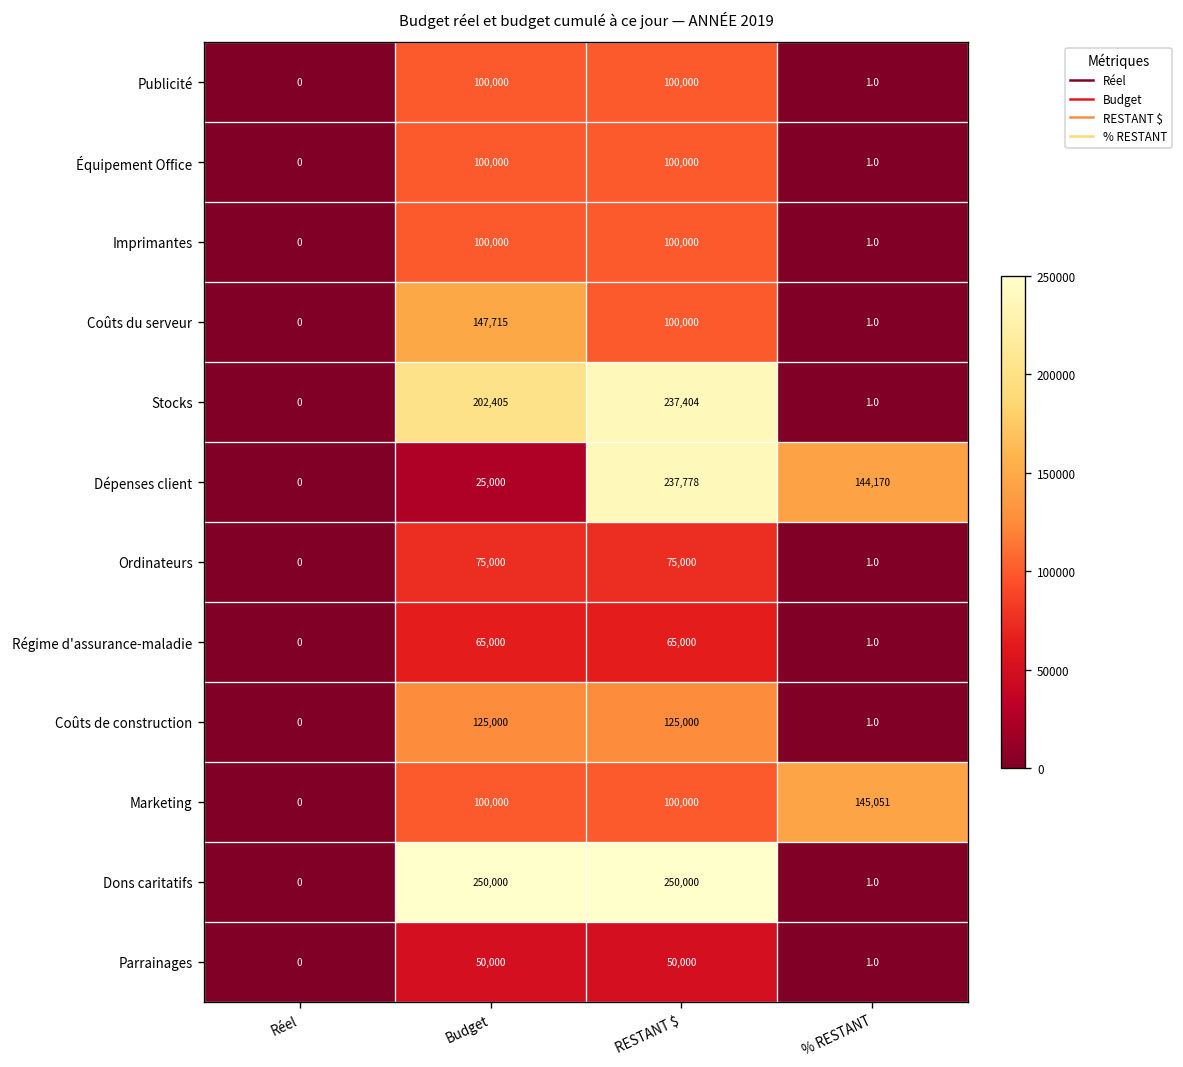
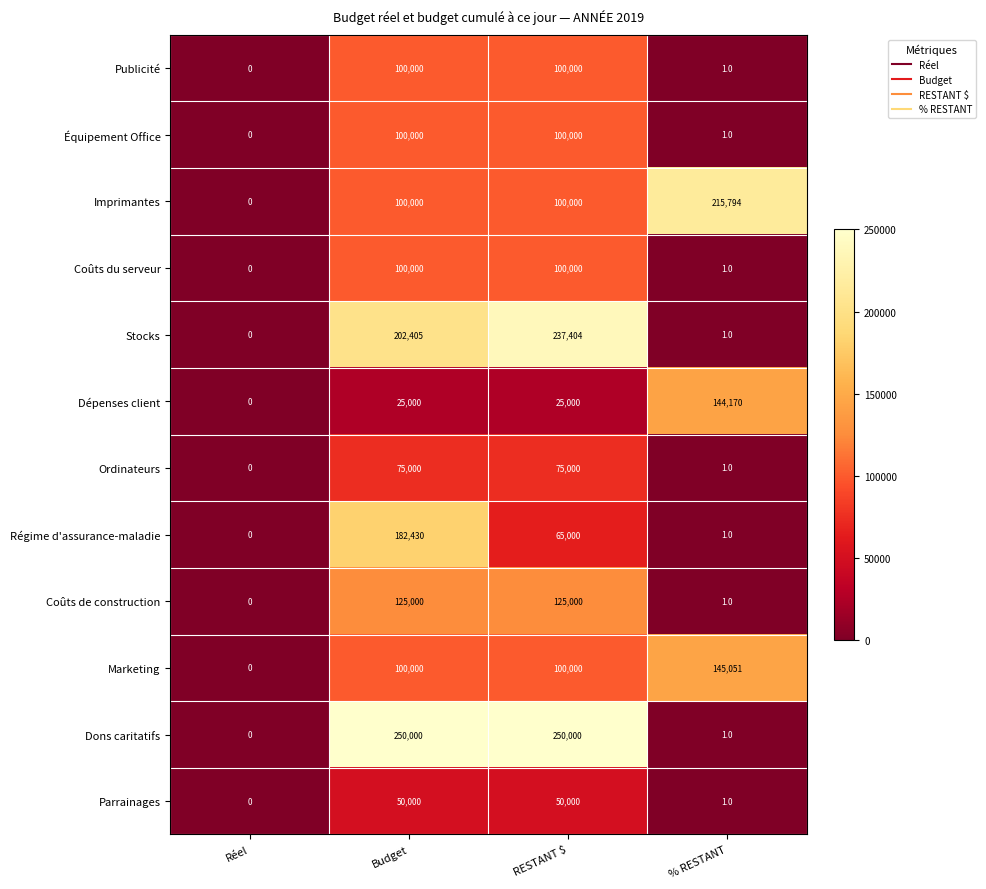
  {
    "Publicité": {
      "Réel": "0",
      "Budget": "100,000",
      "RESTANT $": "100,000",
      "% RESTANT": "1.0"
    },
    "Équipement Office": {
      "Réel": "0",
      "Budget": "100,000",
      "RESTANT $": "100,000",
      "% RESTANT": "1.0"
    },
    "Imprimantes": {
      "Réel": "0",
      "Budget": "100,000",
      "RESTANT $": "100,000",
-     "% RESTANT": "1.0"
+     "% RESTANT": "215,794"
    },
    "Coûts du serveur": {
      "Réel": "0",
-     "Budget": "147,715",
+     "Budget": "100,000",
      "RESTANT $": "100,000",
      "% RESTANT": "1.0"
    },
    "Stocks": {
      "Réel": "0",
      "Budget": "202,405",
      "RESTANT $": "237,404",
      "% RESTANT": "1.0"
    },
    "Dépenses client": {
      "Réel": "0",
      "Budget": "25,000",
-     "RESTANT $": "237,778",
+     "RESTANT $": "25,000",
      "% RESTANT": "144,170"
    },
    "Ordinateurs": {
      "Réel": "0",
      "Budget": "75,000",
      "RESTANT $": "75,000",
      "% RESTANT": "1.0"
    },
    "Régime d'assurance-maladie": {
      "Réel": "0",
-     "Budget": "65,000",
+     "Budget": "182,430",
      "RESTANT $": "65,000",
      "% RESTANT": "1.0"
    },
    "Coûts de construction": {
      "Réel": "0",
      "Budget": "125,000",
      "RESTANT $": "125,000",
      "% RESTANT": "1.0"
    },
    "Marketing": {
      "Réel": "0",
      "Budget": "100,000",
      "RESTANT $": "100,000",
      "% RESTANT": "145,051"
    },
    "Dons caritatifs": {
      "Réel": "0",
      "Budget": "250,000",
      "RESTANT $": "250,000",
      "% RESTANT": "1.0"
    },
    "Parrainages": {
      "Réel": "0",
      "Budget": "50,000",
      "RESTANT $": "50,000",
      "% RESTANT": "1.0"
    }
  }
